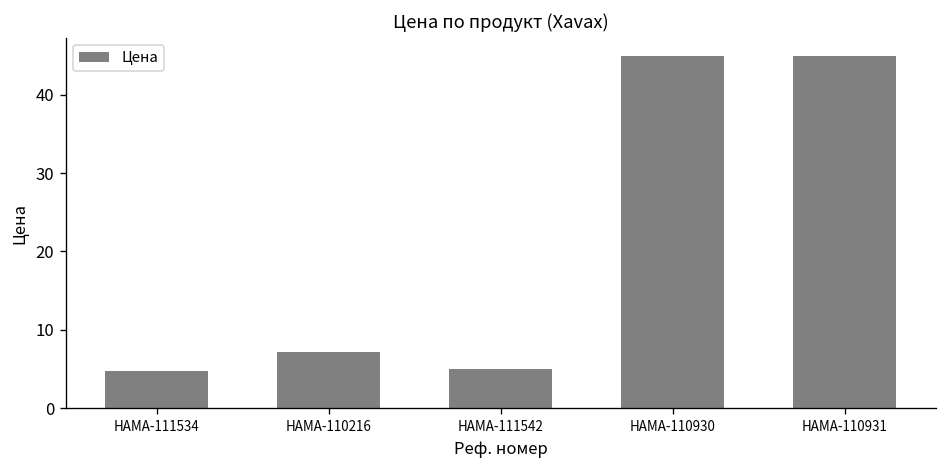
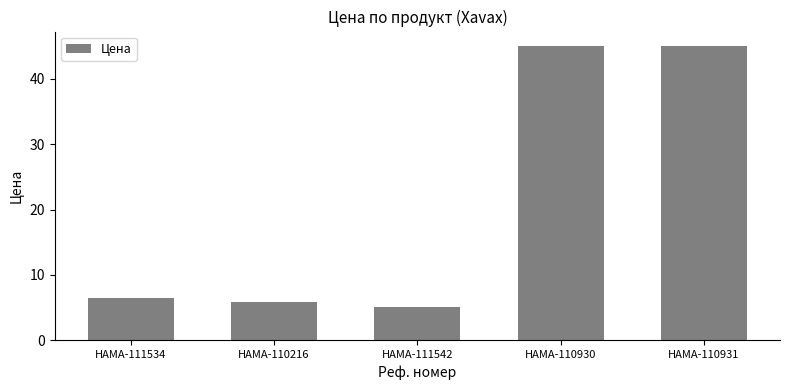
  {
-   "HAMA-111534": 5,
-   "HAMA-110216": 7,
+   "HAMA-111534": 7,
+   "HAMA-110216": 6,
    "HAMA-111542": 5,
    "HAMA-110930": 45,
    "HAMA-110931": 45
  }
